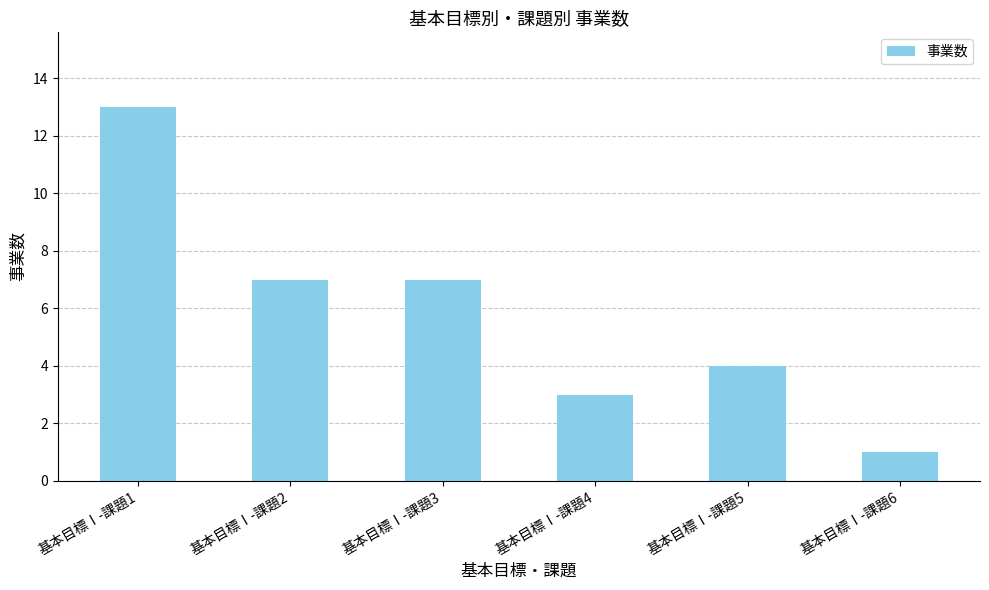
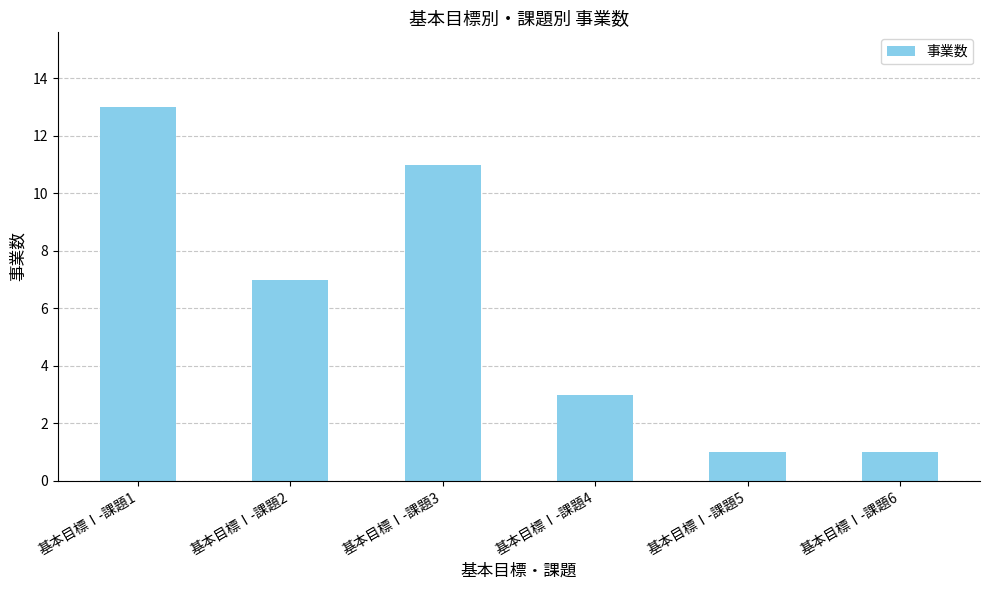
  {
    "基本目標Ⅰ-課題1": 13,
    "基本目標Ⅰ-課題2": 7,
-   "基本目標Ⅰ-課題3": 7,
+   "基本目標Ⅰ-課題3": 11,
    "基本目標Ⅰ-課題4": 3,
-   "基本目標Ⅰ-課題5": 4,
+   "基本目標Ⅰ-課題5": 1,
    "基本目標Ⅰ-課題6": 1
  }
